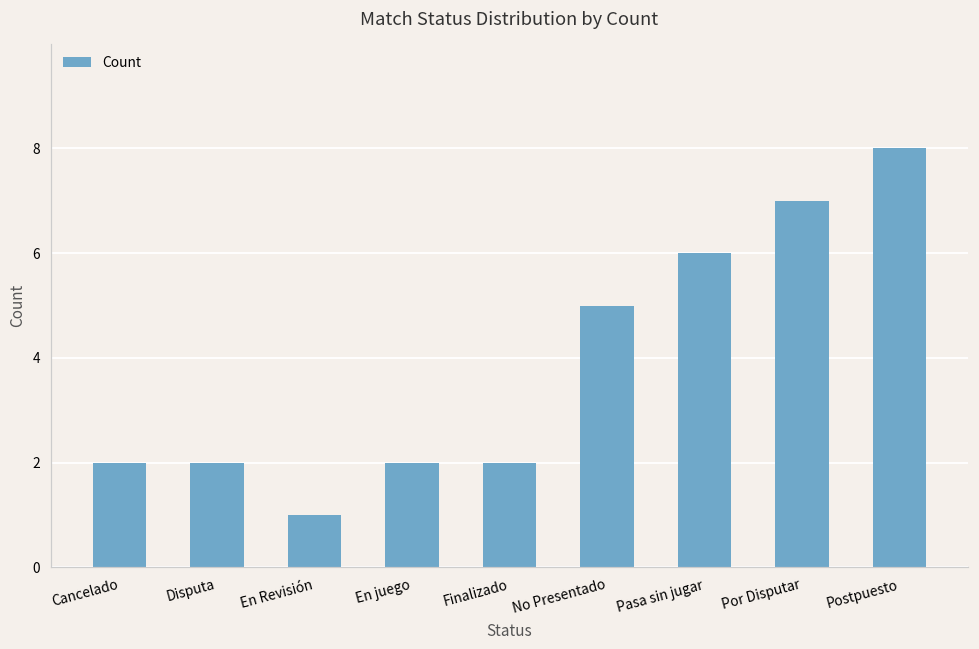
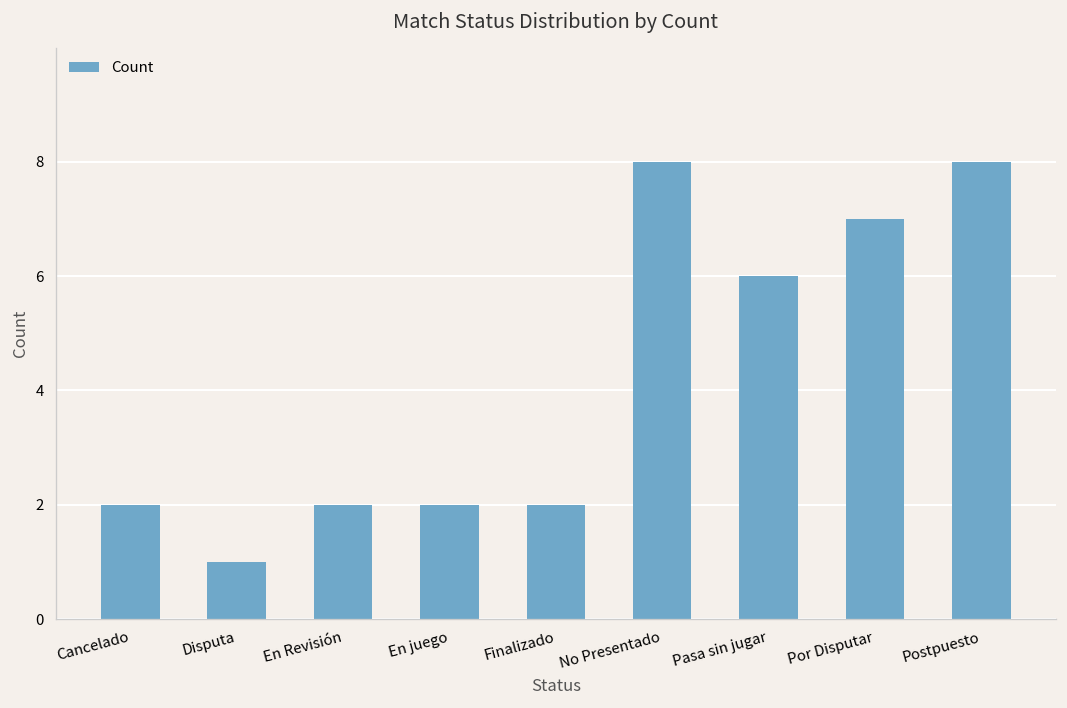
  {
    "Cancelado": 2,
-   "Disputa": 2,
-   "En Revisión": 1,
+   "Disputa": 1,
+   "En Revisión": 2,
    "En juego": 2,
    "Finalizado": 2,
-   "No Presentado": 5,
+   "No Presentado": 8,
    "Pasa sin jugar": 6,
    "Por Disputar": 7,
    "Postpuesto": 8
  }
